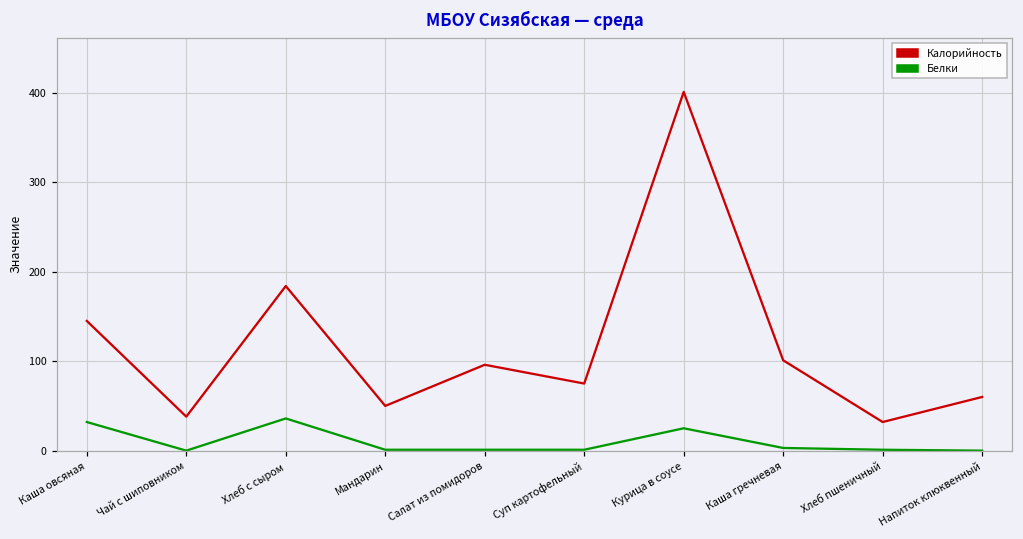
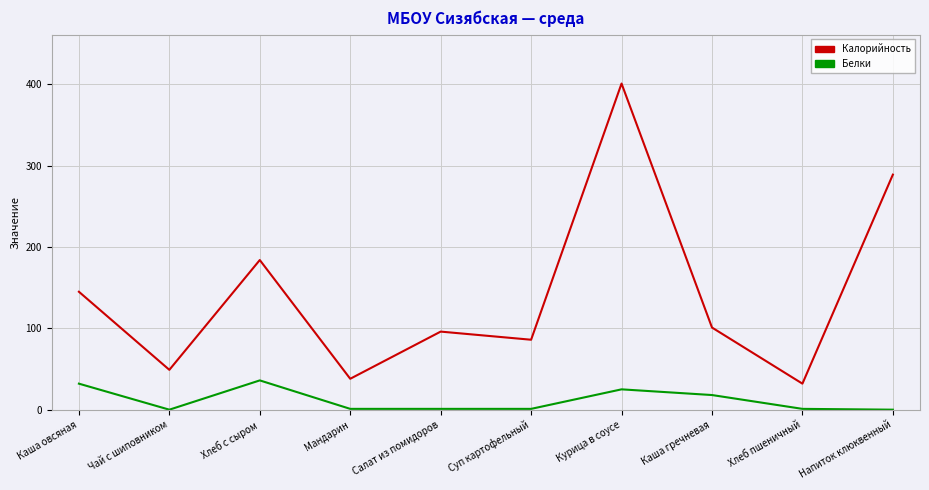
  {
    "Калорийность": {
      "Каша овсяная": 150,
-     "Чай с шиповником": 40,
+     "Чай с шиповником": 50,
      "Хлеб с сыром": 180,
-     "Мандарин": 50,
+     "Мандарин": 40,
      "Салат из помидоров": 100,
-     "Суп картофельный": 80,
+     "Суп картофельный": 90,
      "Курица в соусе": 400,
      "Каша гречневая": 100,
      "Хлеб пшеничный": 30,
-     "Напиток клюквенный": 60
+     "Напиток клюквенный": 290
    },
    "Белки": {
      "Каша овсяная": 30,
      "Чай с шиповником": 0,
      "Хлеб с сыром": 40,
      "Мандарин": 0,
      "Салат из помидоров": 0,
      "Суп картофельный": 0,
      "Курица в соусе": 30,
-     "Каша гречневая": 0,
+     "Каша гречневая": 20,
      "Хлеб пшеничный": 0,
      "Напиток клюквенный": 0
    }
  }
